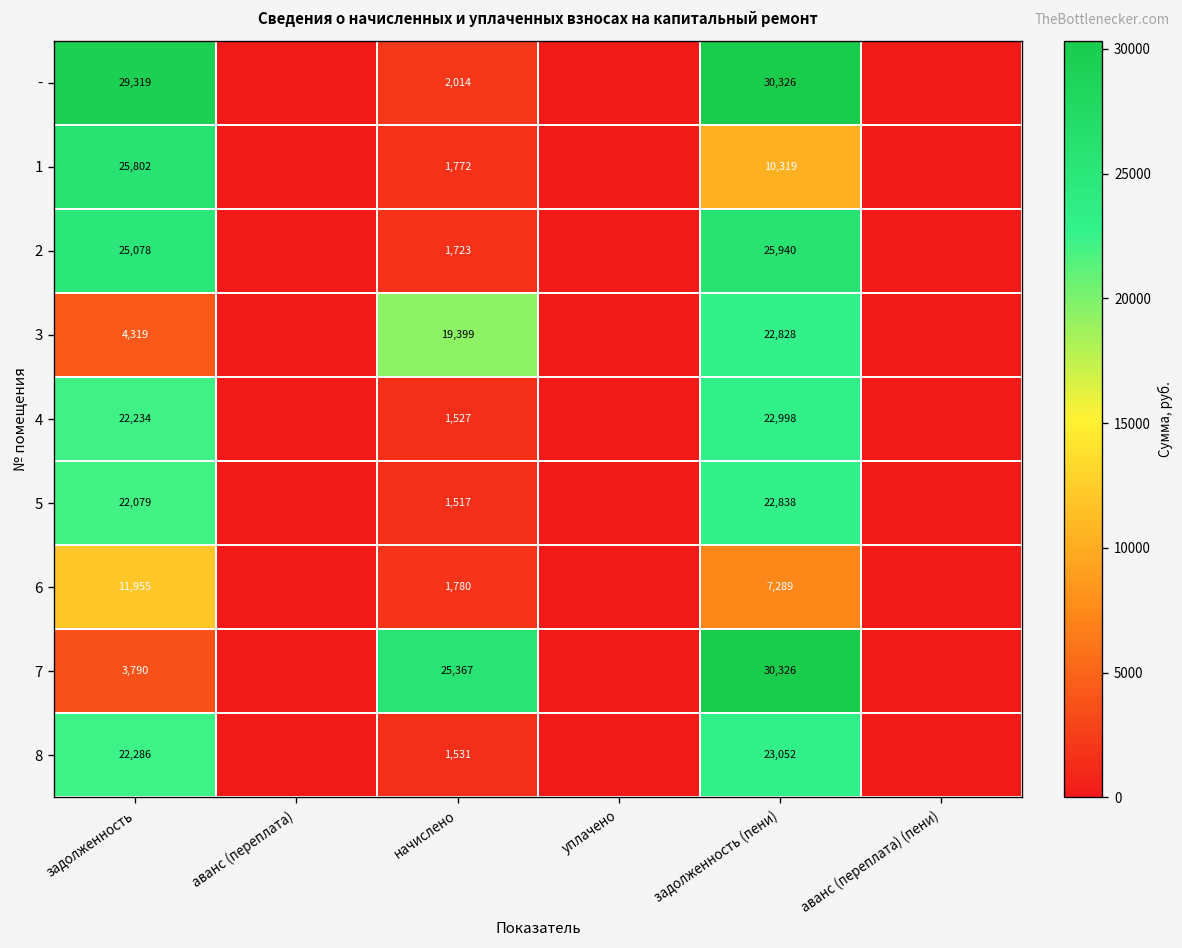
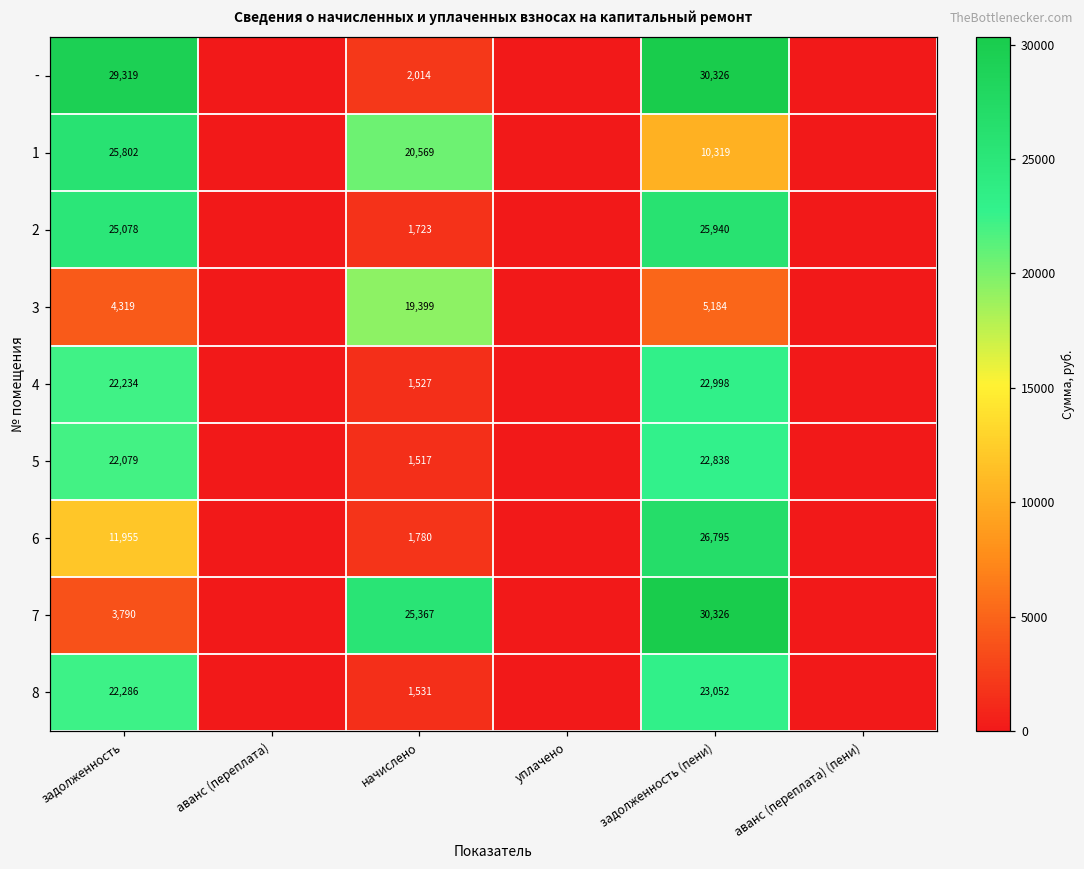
  {
    "-": {
      "задолженность": "29,319",
      "начислено": "2,014",
      "задолженность (пени)": "30,326"
    },
    "1": {
      "задолженность": "25,802",
-     "начислено": "1,772",
+     "начислено": "20,569",
      "задолженность (пени)": "10,319"
    },
    "2": {
      "задолженность": "25,078",
      "начислено": "1,723",
      "задолженность (пени)": "25,940"
    },
    "3": {
      "задолженность": "4,319",
      "начислено": "19,399",
-     "задолженность (пени)": "22,828"
+     "задолженность (пени)": "5,184"
    },
    "4": {
      "задолженность": "22,234",
      "начислено": "1,527",
      "задолженность (пени)": "22,998"
    },
    "5": {
      "задолженность": "22,079",
      "начислено": "1,517",
      "задолженность (пени)": "22,838"
    },
    "6": {
      "задолженность": "11,955",
      "начислено": "1,780",
-     "задолженность (пени)": "7,289"
+     "задолженность (пени)": "26,795"
    },
    "7": {
      "задолженность": "3,790",
      "начислено": "25,367",
      "задолженность (пени)": "30,326"
    },
    "8": {
      "задолженность": "22,286",
      "начислено": "1,531",
      "задолженность (пени)": "23,052"
    }
  }
